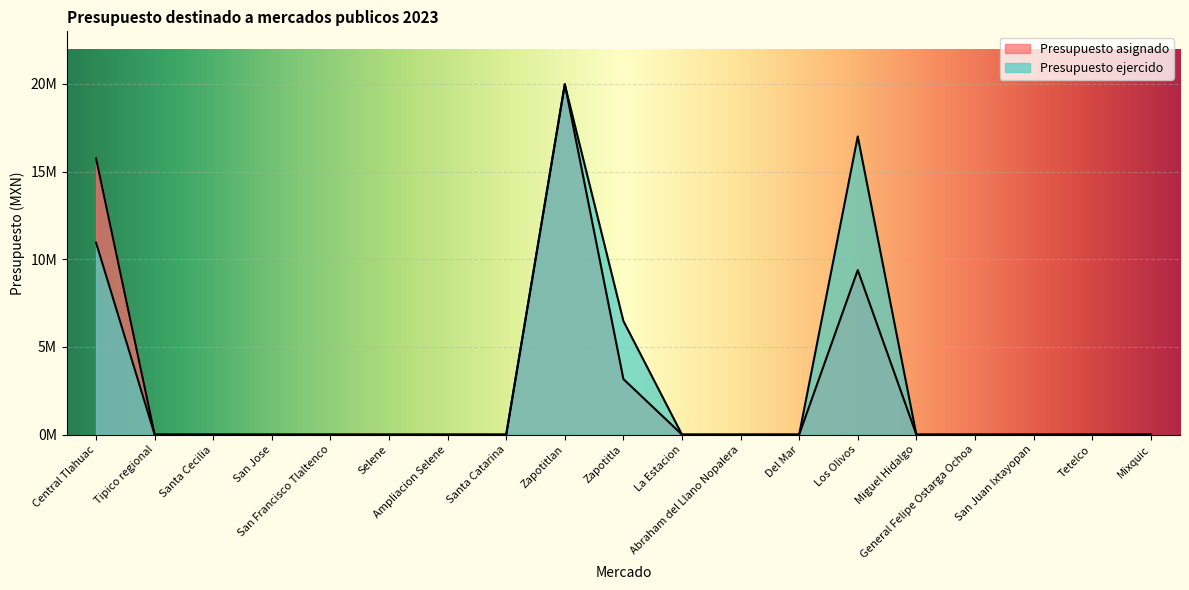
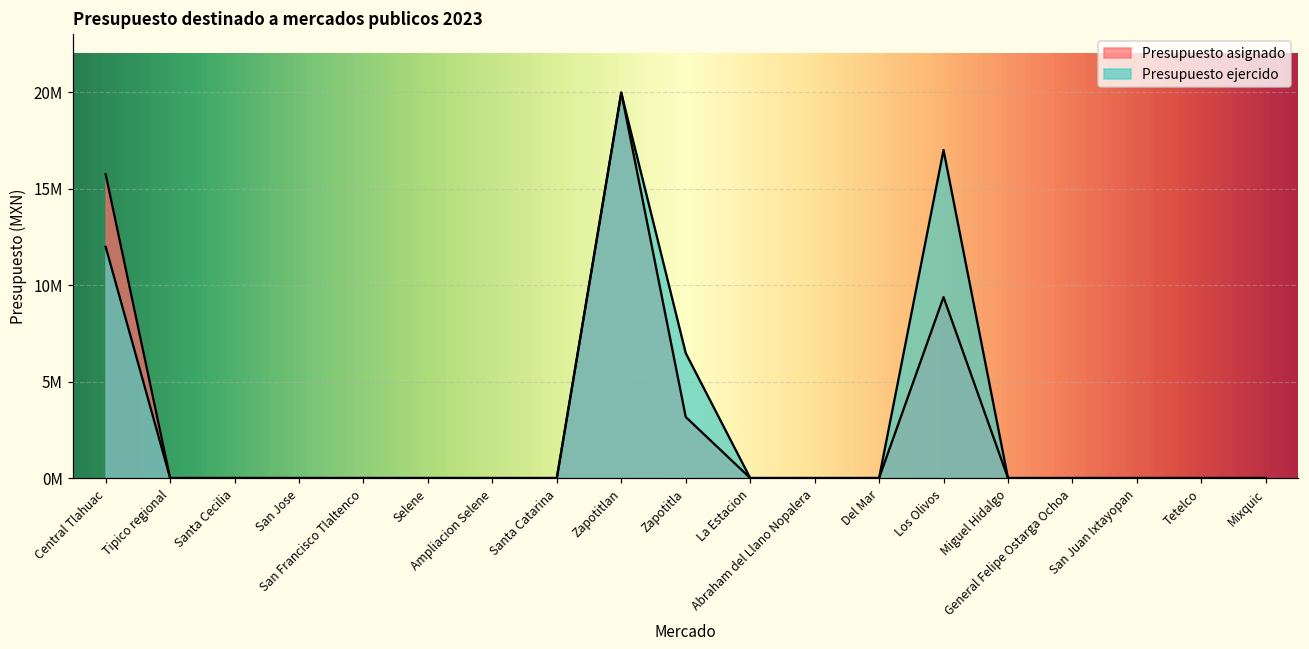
  {
    "Presupuesto asignado": {
      "Central Tlahuac": 15700000,
      "Zapotitla": 3200000,
      "Los Olivos": 9400000
    },
    "Presupuesto ejercido": {
-     "Central Tlahuac": 10900000,
+     "Central Tlahuac": 12000000,
      "Zapotitla": 6500000,
      "Los Olivos": 17000000
    }
  }
